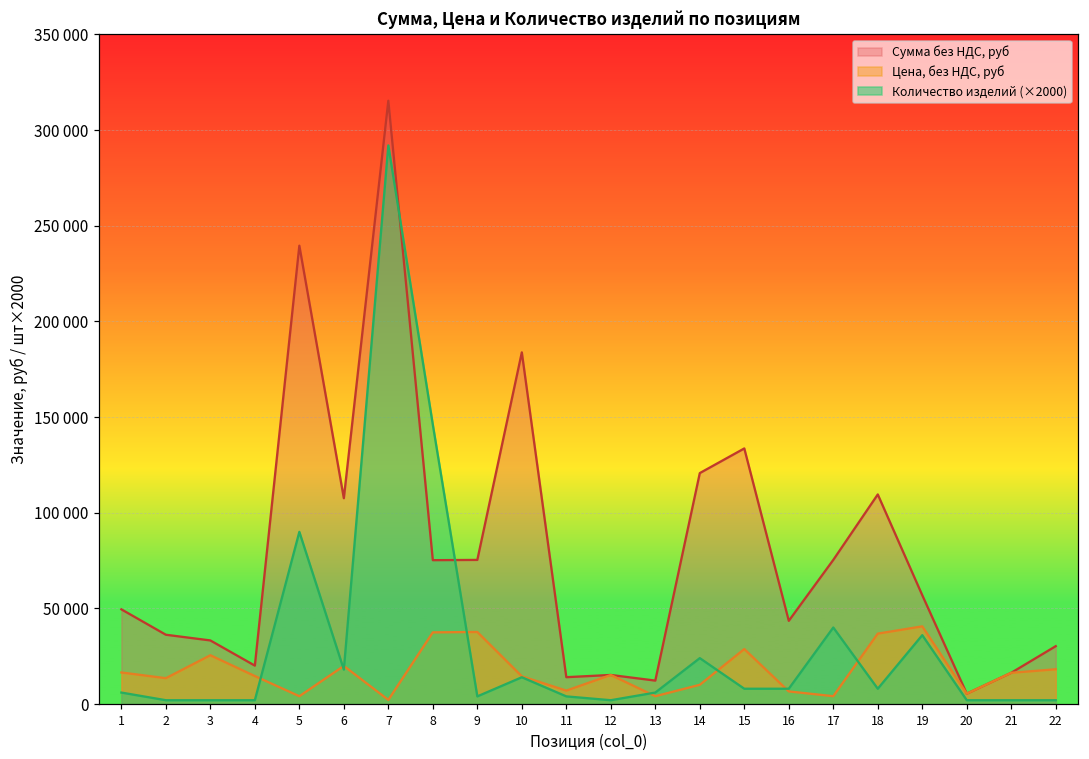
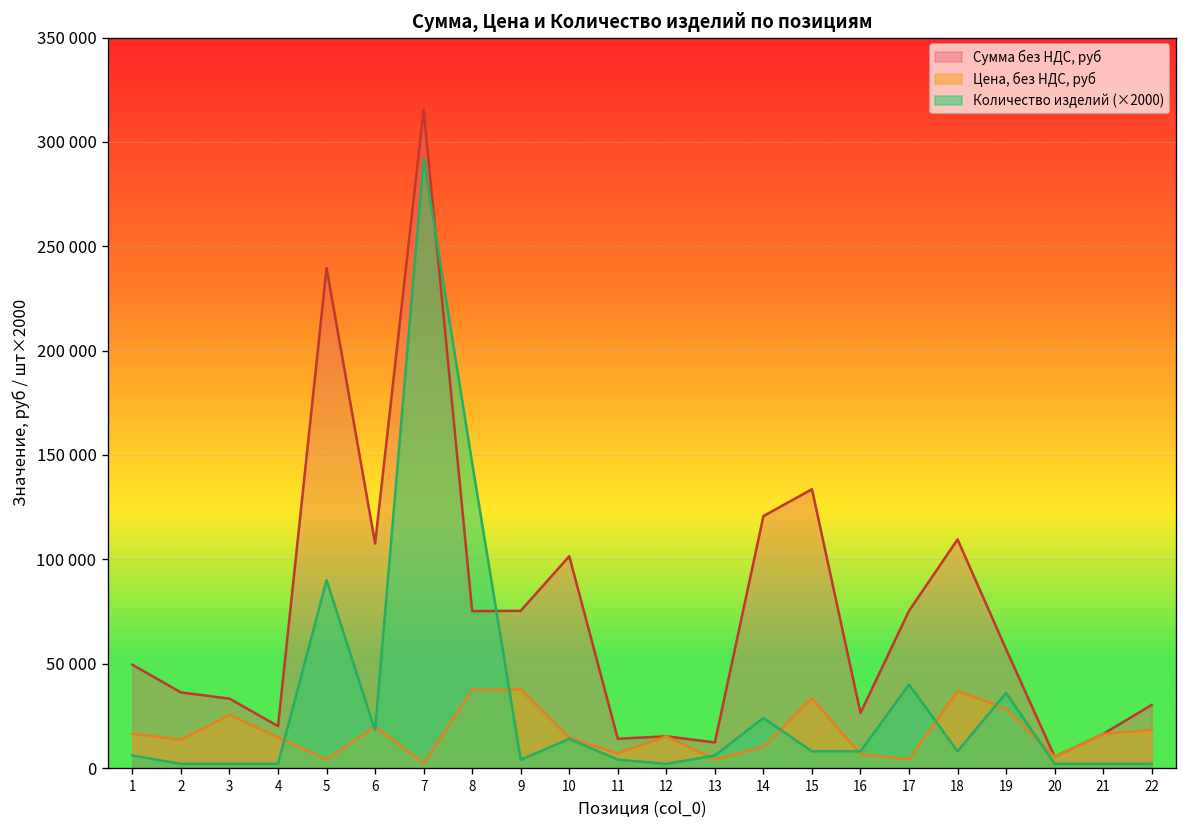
  {
    "Сумма без НДС, руб": {
      "1": 50000,
      "2": 36000,
      "3": 33000,
      "4": 20000,
      "5": 240000,
      "6": 108000,
      "7": 315000,
      "8": 75000,
      "9": 75000,
-     "10": 184000,
+     "10": 102000,
      "11": 14000,
      "13": 12000,
      "14": 121000,
      "15": 134000,
-     "16": 43000,
+     "16": 26000,
      "17": 75000,
      "18": 110000,
      "19": 57000,
      "22": 30000
    },
    "Цена, без НДС, руб": {
      "1": 17000,
      "2": 14000,
      "3": 26000,
      "4": 15000,
      "5": 4000,
      "6": 20000,
      "7": 2000,
      "8": 37000,
      "9": 38000,
      "11": 7000,
      "13": 4000,
      "14": 10000,
-     "15": 29000,
+     "15": 33000,
      "17": 4000,
      "18": 37000,
-     "19": 41000,
+     "19": 28000,
      "22": 18000
    },
    "Количество изделий (×2000)": {
      "1": 6000,
      "2": 2000,
      "3": 2000,
      "4": 2000,
      "5": 90000,
      "6": 18000,
      "7": 292000,
      "8": 146000,
      "9": 4000,
      "11": 4000,
      "12": 2000,
      "13": 6000,
      "14": 24000,
      "15": 8000,
      "17": 40000,
      "18": 8000,
      "19": 36000,
      "20": 2000,
      "21": 2000,
      "22": 2000
    }
  }
